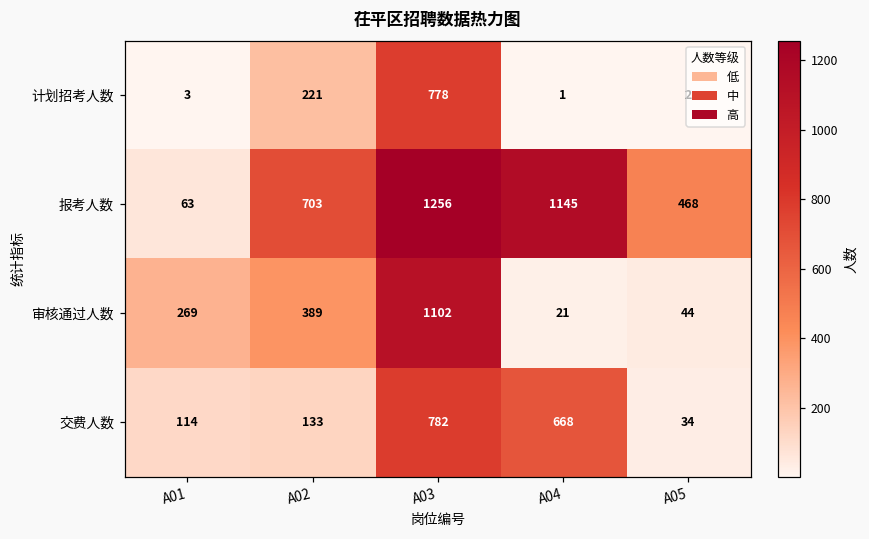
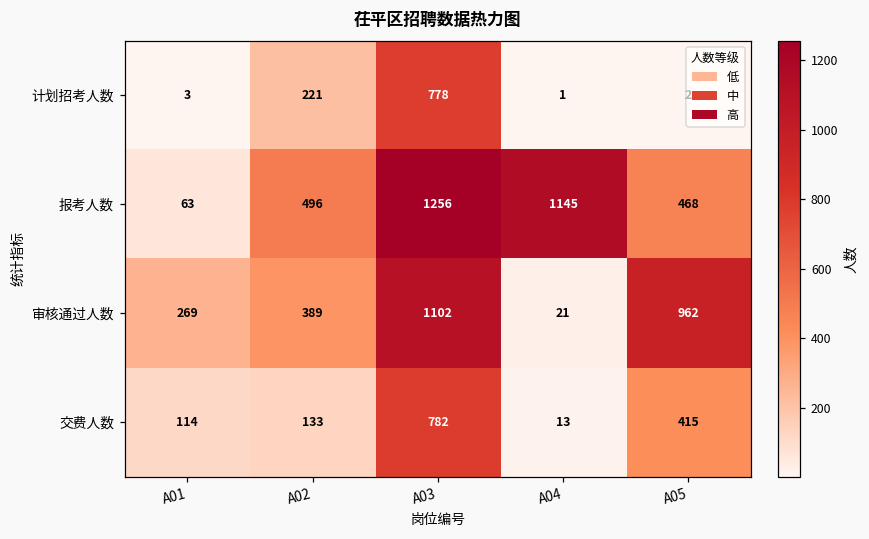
  {
    "计划招考人数": {
      "A01": 3,
      "A02": 221,
      "A03": 778,
      "A04": 1
    },
    "报考人数": {
      "A01": 63,
-     "A02": 703,
+     "A02": 496,
      "A03": 1256,
      "A04": 1145,
      "A05": 468
    },
    "审核通过人数": {
      "A01": 269,
      "A02": 389,
      "A03": 1102,
      "A04": 21,
-     "A05": 44
+     "A05": 962
    },
    "交费人数": {
      "A01": 114,
      "A02": 133,
      "A03": 782,
-     "A04": 668,
-     "A05": 34
+     "A04": 13,
+     "A05": 415
    }
  }
